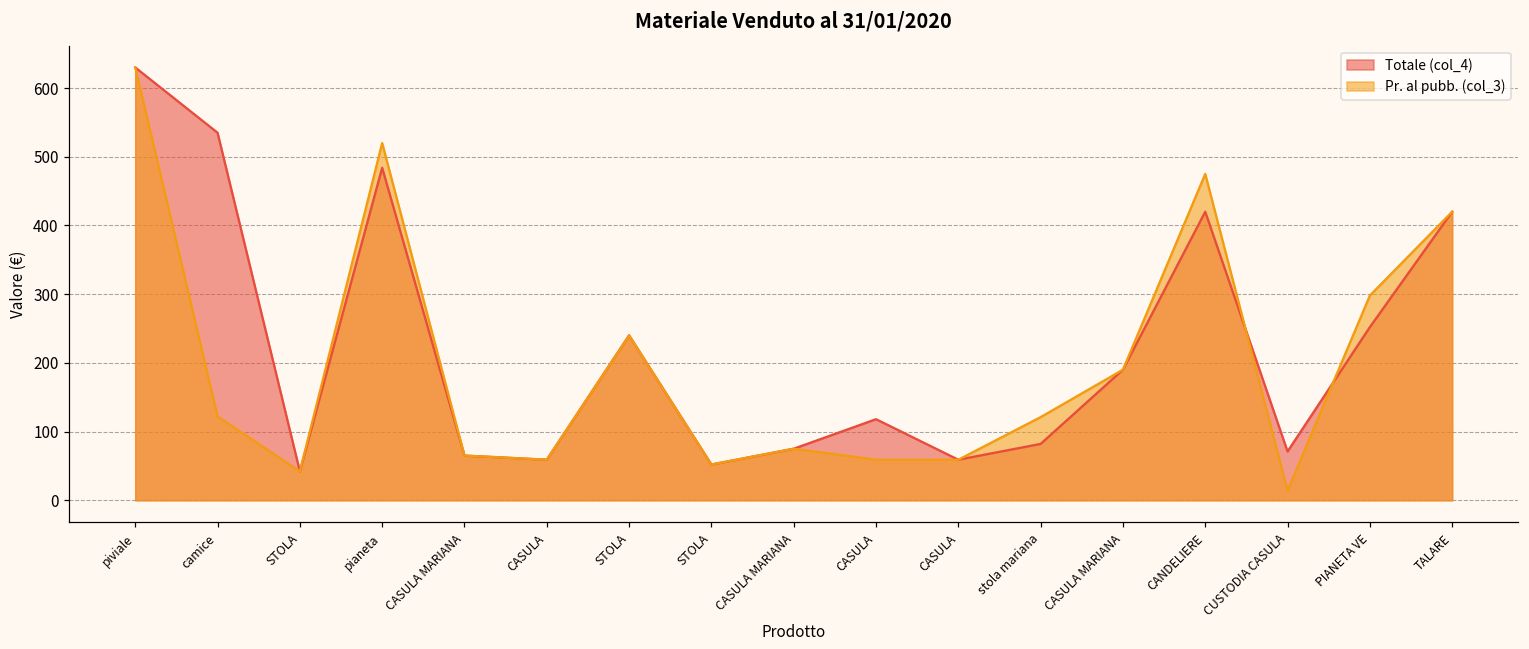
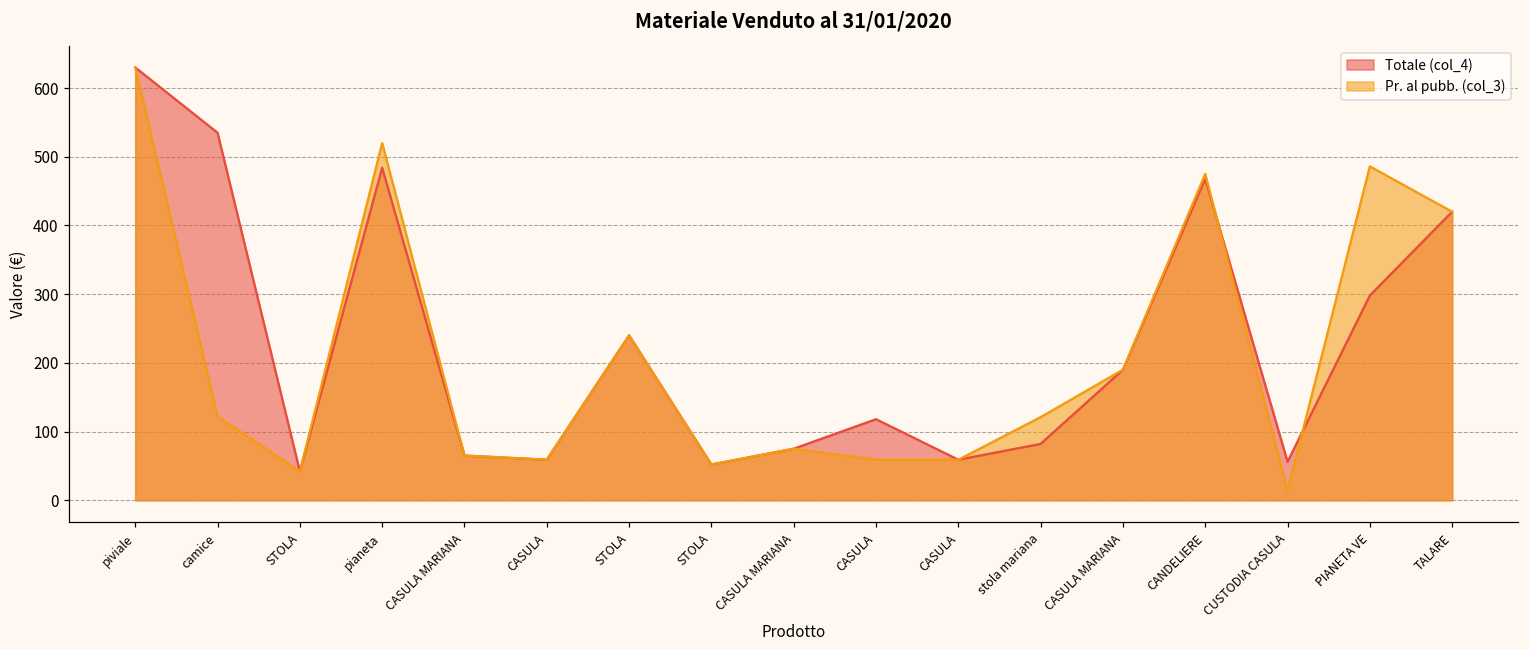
  {
    "Totale (col_4)": {
      "camice": 540,
      "pianeta": 480,
      "stola mariana": 80,
-     "CANDELIERE": 420,
-     "CUSTODIA CASULA": 70,
-     "PIANETA VE": 250
+     "CANDELIERE": 470,
+     "CUSTODIA CASULA": 60,
+     "PIANETA VE": 300
    },
    "Pr. al pubb. (col_3)": {
      "camice": 120,
      "pianeta": 520,
      "stola mariana": 120,
      "CANDELIERE": 480,
      "CUSTODIA CASULA": 10,
-     "PIANETA VE": 300
+     "PIANETA VE": 490
    }
  }
